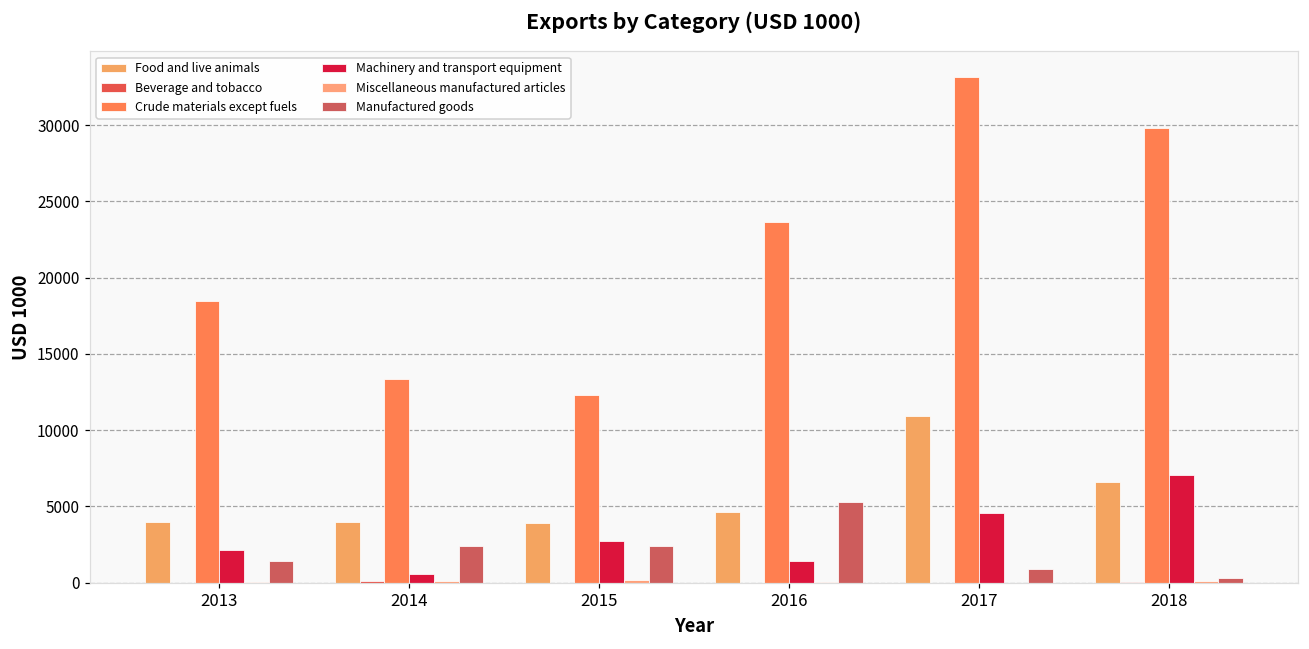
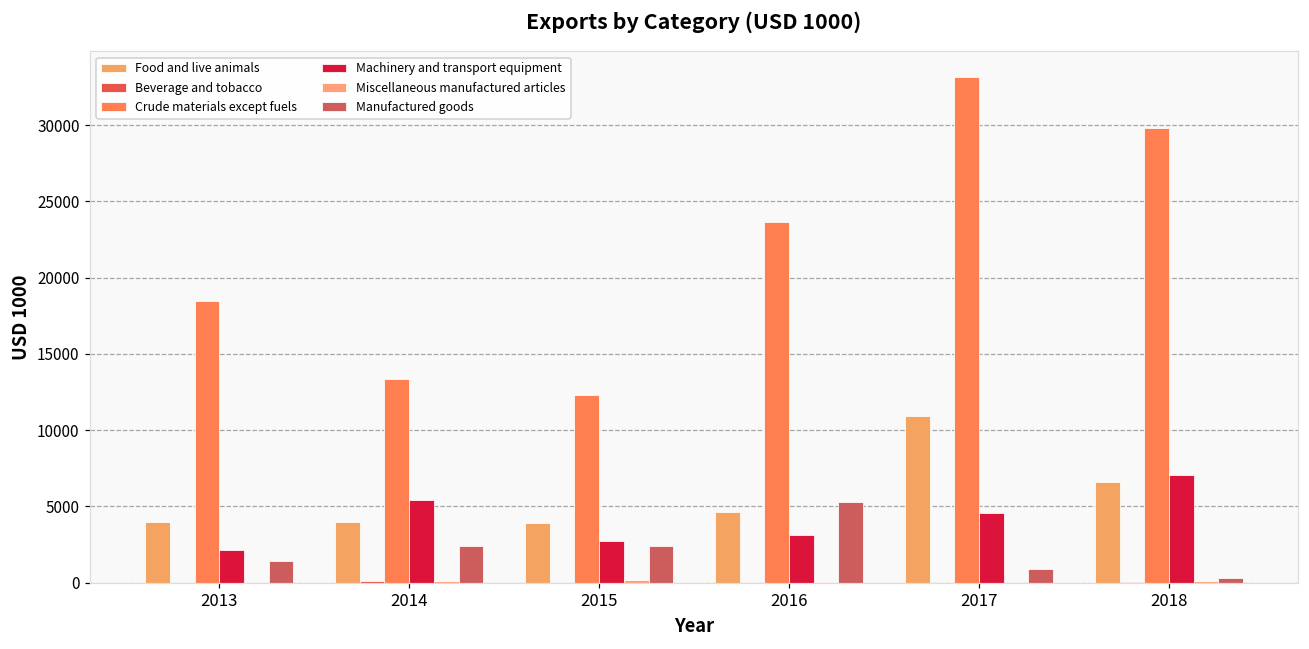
  {
    "Machinery and transport equipment": {
      "2013": 2100,
-     "2014": 600,
+     "2014": 5400,
      "2015": 2800,
-     "2016": 1400,
+     "2016": 3100,
      "2017": 4600,
      "2018": 7000
    }
  }
